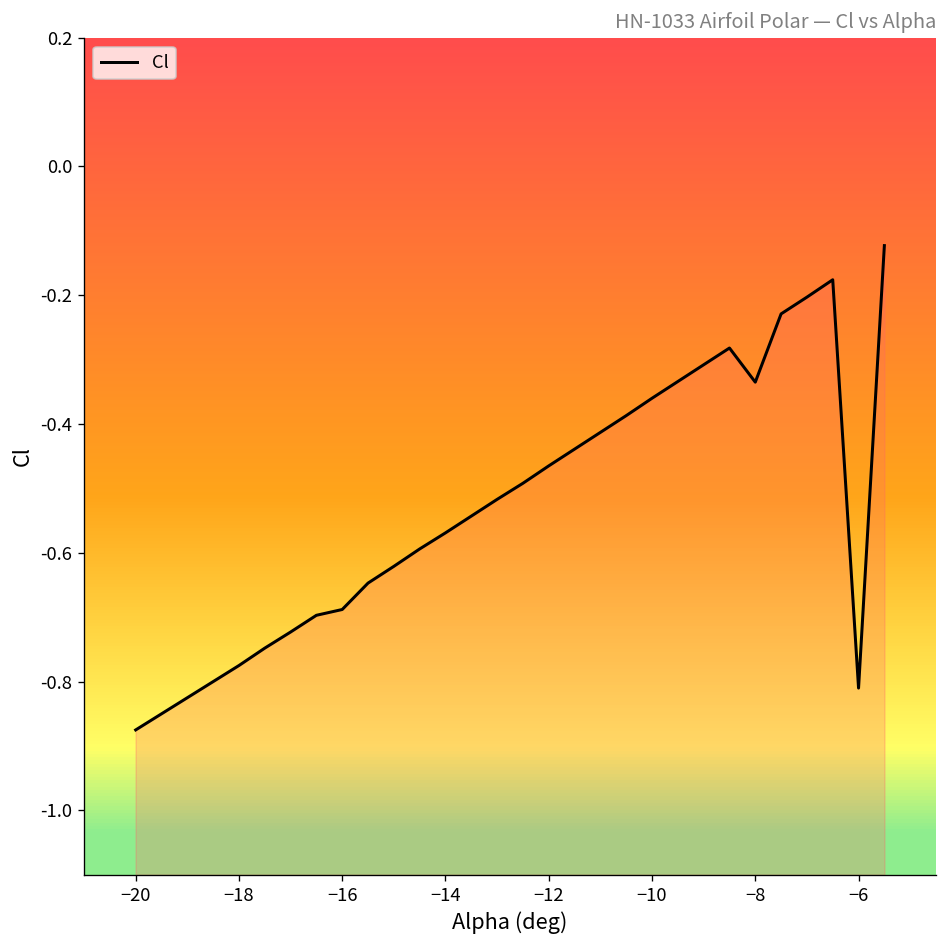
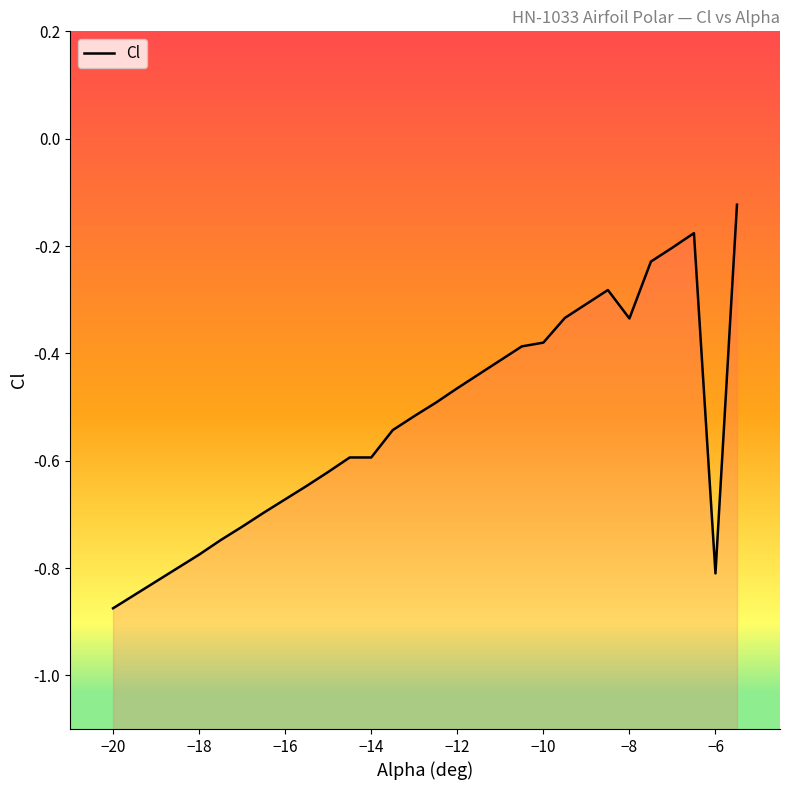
  {
    "−20": -0.88,
    "−18": -0.78,
-   "−16": -0.69,
-   "−14": -0.57,
+   "−16": -0.67,
+   "−14": -0.59,
    "−12": -0.47,
-   "−10": -0.36,
+   "−10": -0.38,
    "−8": -0.34,
    "−6": -0.81
  }
